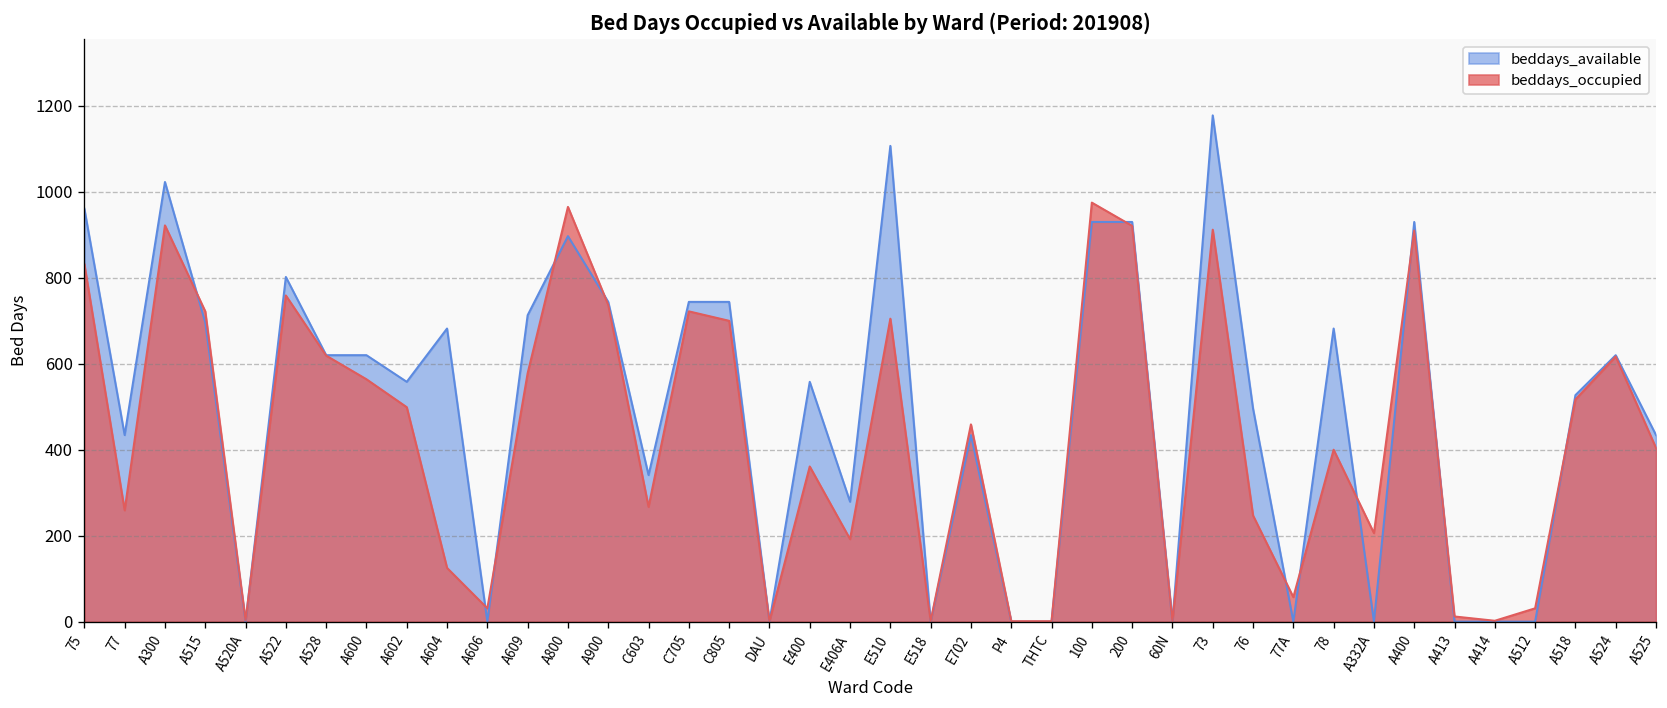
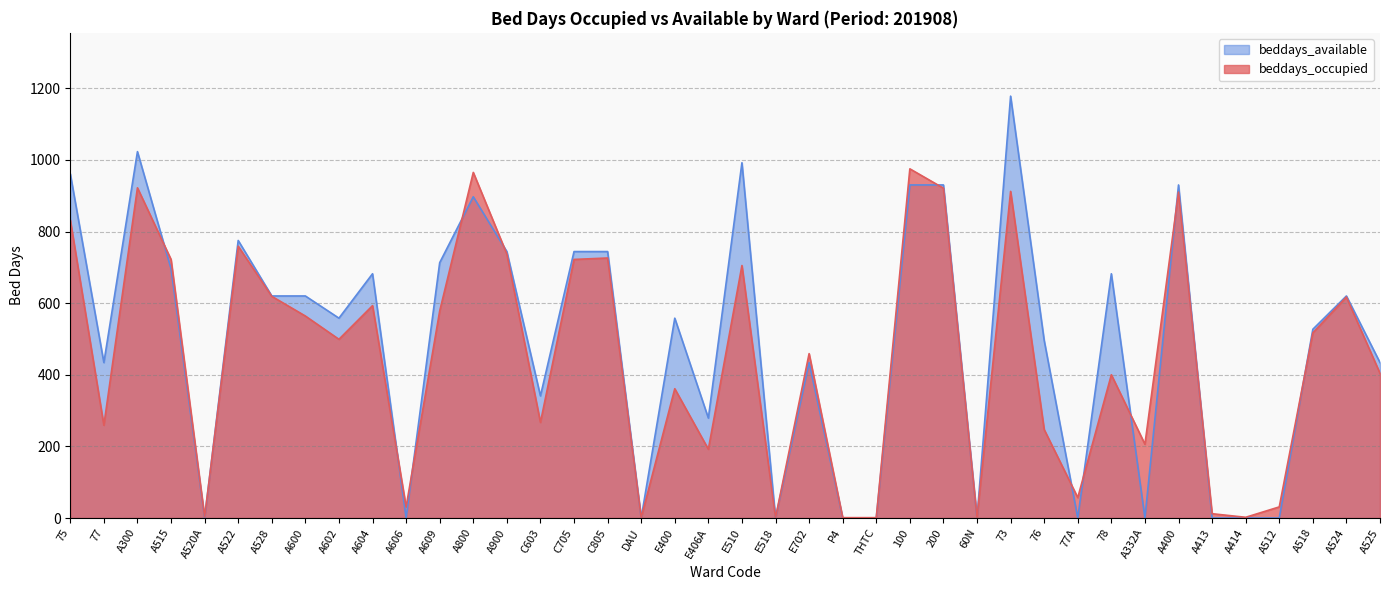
  {
    "beddays_available": {
      "75": 960,
      "77": 430,
      "A300": 1020,
      "A515": 700,
-     "A522": 800,
+     "A522": 780,
      "A600": 620,
      "A602": 560,
      "A604": 680,
      "A606": 0,
      "A609": 710,
      "A800": 900,
      "C603": 340,
      "C705": 740,
      "C805": 740,
      "E400": 560,
      "E406A": 280,
-     "E510": 1110,
+     "E510": 990,
      "E702": 430,
      "100": 930,
      "200": 930,
      "73": 1180,
      "76": 500,
      "77A": 0,
      "78": 680,
      "A332A": 0,
      "A400": 930,
      "A413": 0,
      "A512": 0,
      "A518": 530,
      "A525": 430
    },
    "beddays_occupied": {
      "75": 830,
      "77": 260,
      "A300": 920,
      "A515": 720,
      "A522": 760,
      "A600": 560,
      "A602": 500,
-     "A604": 130,
+     "A604": 590,
      "A606": 30,
      "A609": 580,
      "A800": 970,
      "C603": 270,
      "C705": 720,
-     "C805": 700,
+     "C805": 730,
      "E400": 360,
      "E406A": 190,
      "E510": 710,
      "E702": 460,
      "100": 980,
      "200": 920,
      "73": 910,
      "76": 250,
      "77A": 60,
      "78": 400,
      "A332A": 210,
      "A400": 910,
      "A413": 10,
      "A512": 30,
      "A518": 520,
      "A525": 400
    }
  }
